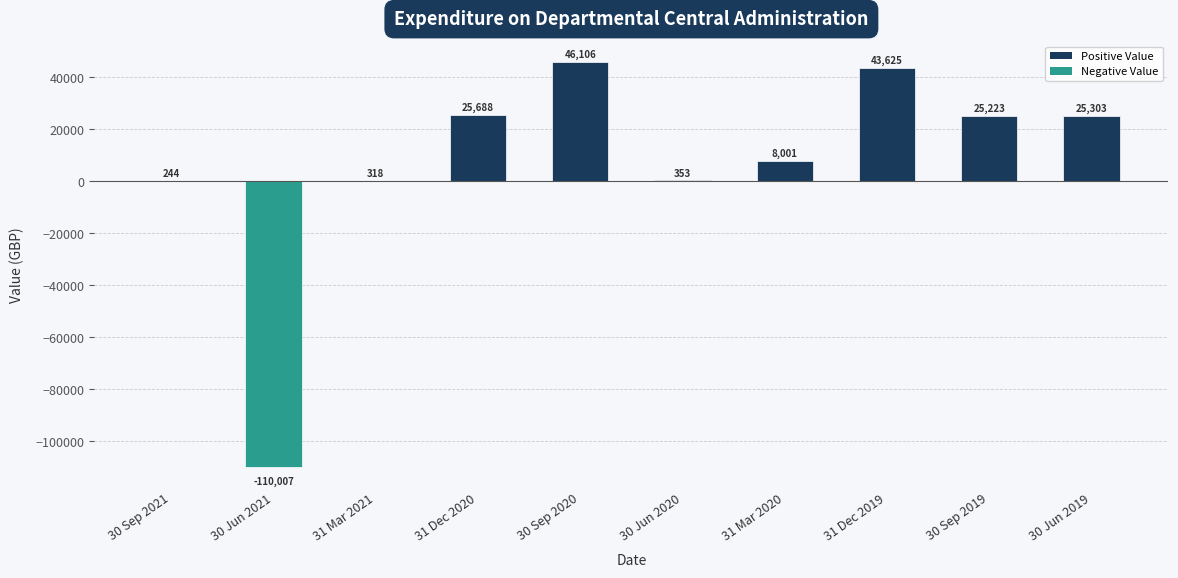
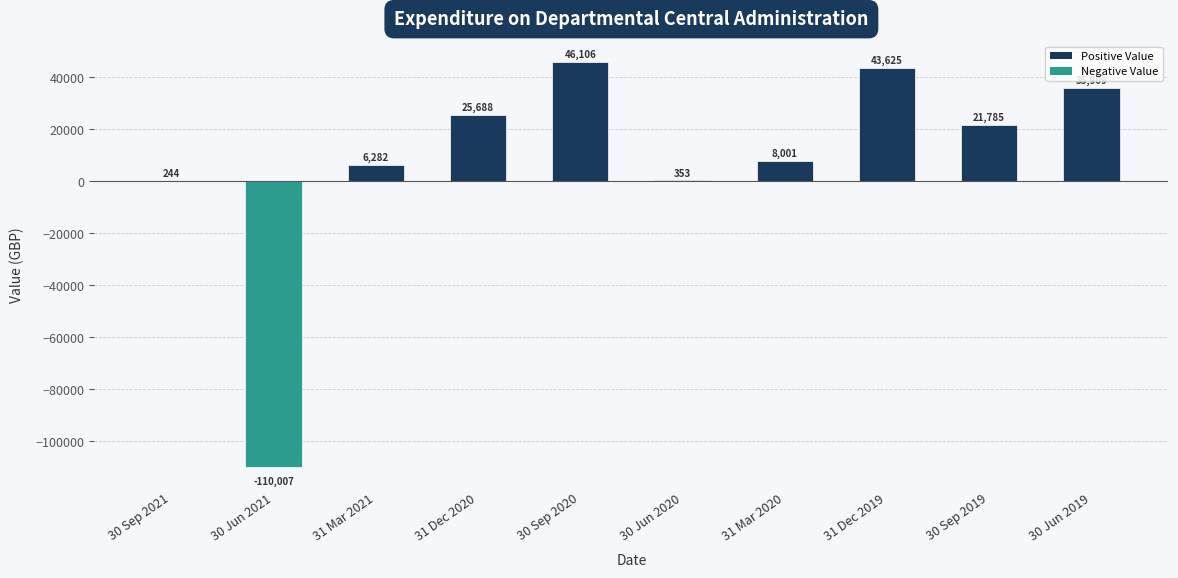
  {
    "30 Sep 2021": "244",
    "30 Jun 2021": "-110,007",
-   "31 Mar 2021": "318",
+   "31 Mar 2021": "6,282",
    "31 Dec 2020": "25,688",
    "30 Sep 2020": "46,106",
    "30 Jun 2020": "353",
    "31 Mar 2020": "8,001",
    "31 Dec 2019": "43,625",
-   "30 Sep 2019": "25,223",
-   "30 Jun 2019": "25000"
+   "30 Sep 2019": "21,785",
+   "30 Jun 2019": "36000"
  }
